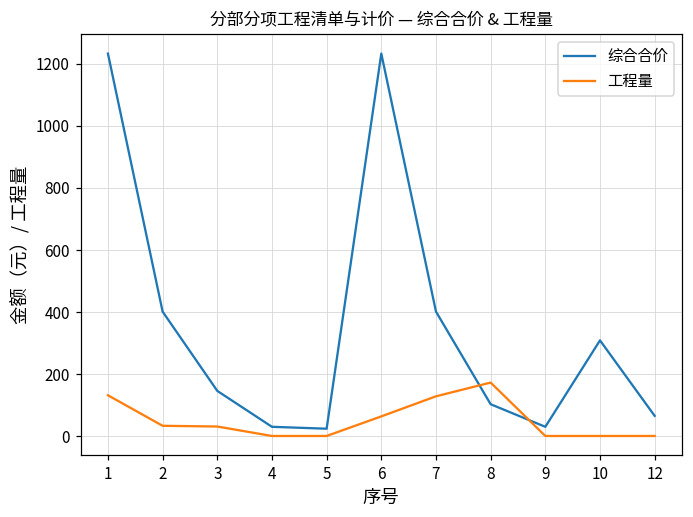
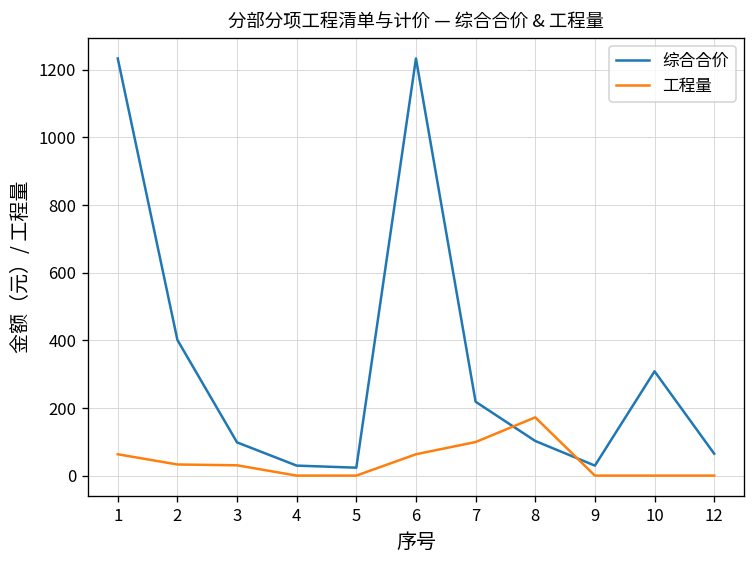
  {
    "综合合价": {
      "1": 1230,
      "2": 400,
-     "3": 150,
+     "3": 100,
      "4": 30,
      "5": 20,
      "6": 1230,
-     "7": 400,
+     "7": 220,
      "8": 100,
      "9": 30,
      "10": 310,
      "12": 70
    },
    "工程量": {
-     "1": 130,
+     "1": 60,
      "2": 30,
      "3": 30,
      "4": 0,
      "5": 0,
      "6": 60,
-     "7": 130,
+     "7": 100,
      "8": 170,
      "9": 0,
      "10": 0,
      "12": 0
    }
  }
